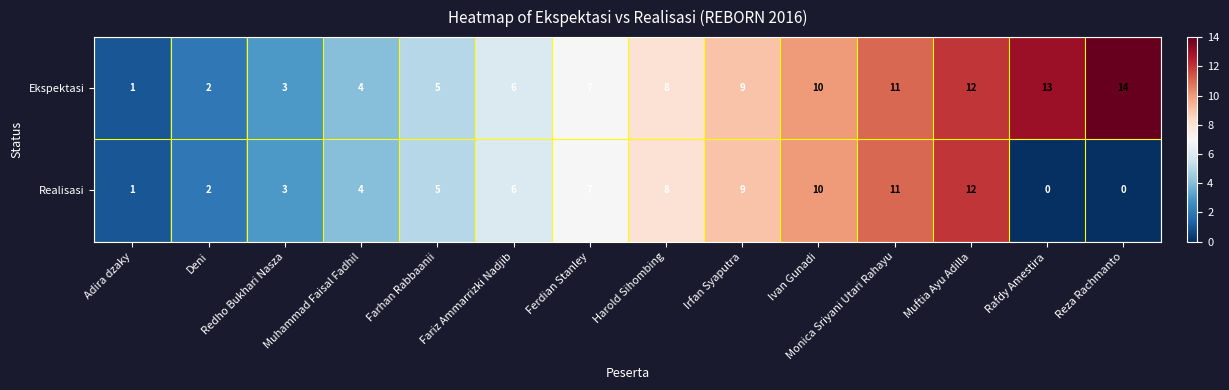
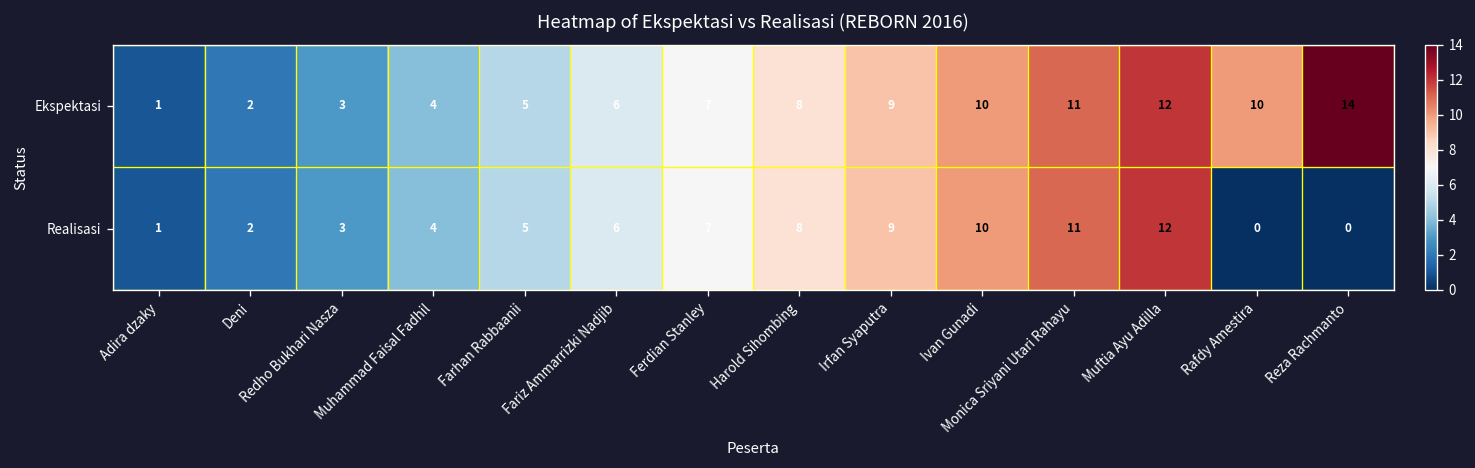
  {
    "Ekspektasi": {
      "Adira dzaky": 1,
      "Deni": 2,
      "Redho Bukhari Nasza": 3,
      "Muhammad Faisal Fadhil": 4,
      "Farhan Rabbaanii": 5,
      "Irfan Syaputra": 9,
      "Ivan Gunadi": 10,
      "Monica Sriyani Utari Rahayu": 11,
      "Muftia Ayu Adilla": 12,
-     "Rafdy Amestira": 13,
+     "Rafdy Amestira": 10,
      "Reza Rachmanto": 14
    },
    "Realisasi": {
      "Adira dzaky": 1,
      "Deni": 2,
      "Redho Bukhari Nasza": 3,
      "Muhammad Faisal Fadhil": 4,
      "Farhan Rabbaanii": 5,
      "Irfan Syaputra": 9,
      "Ivan Gunadi": 10,
      "Monica Sriyani Utari Rahayu": 11,
      "Muftia Ayu Adilla": 12,
      "Rafdy Amestira": 0,
      "Reza Rachmanto": 0
    }
  }
